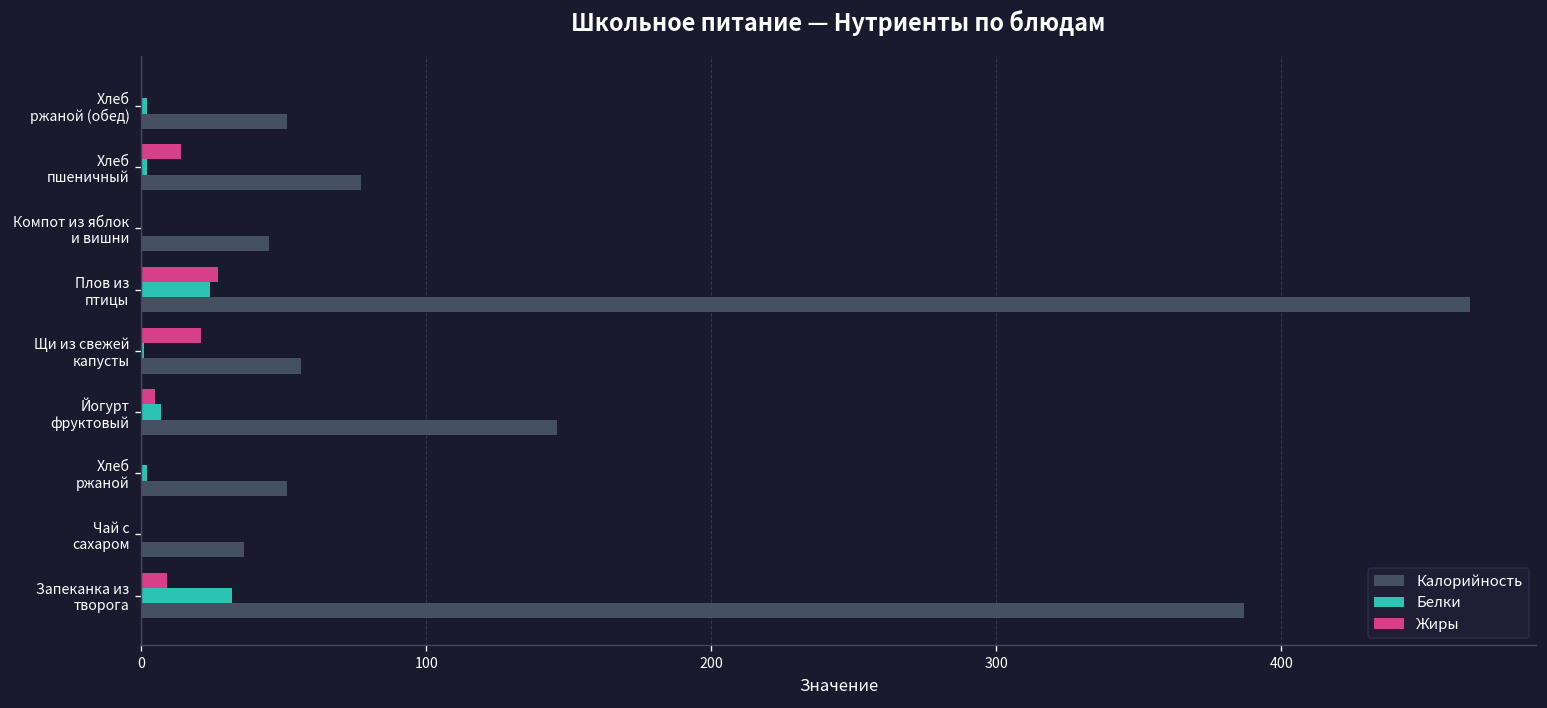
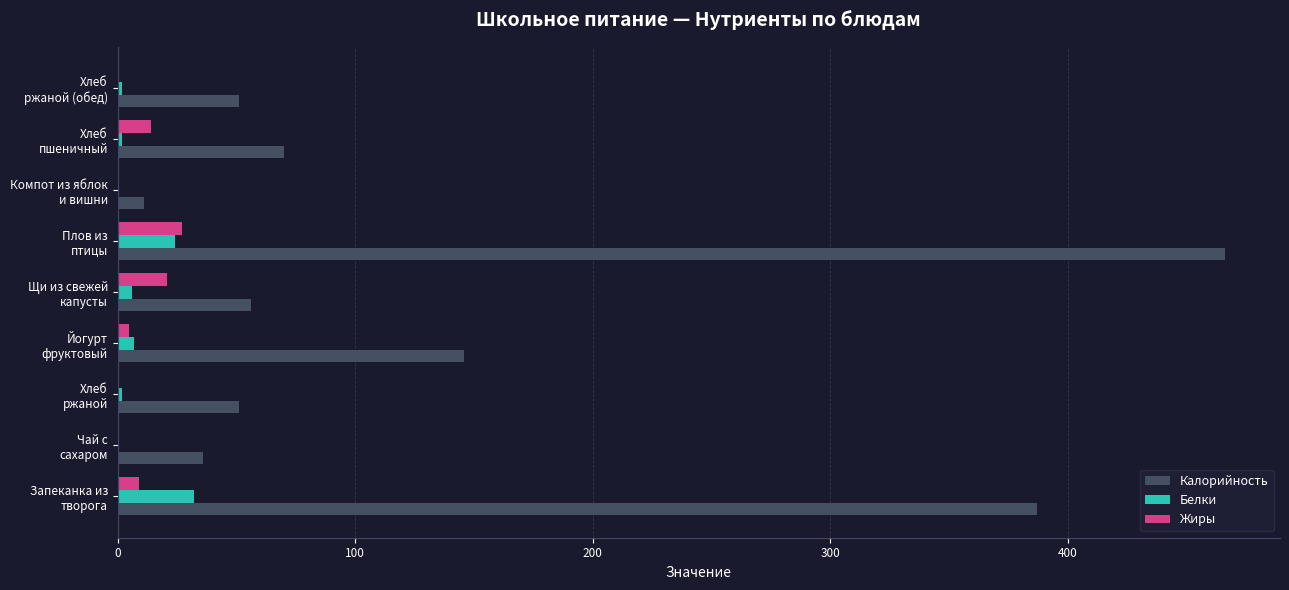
  {
    "Калорийность": {
      "Хлеб ржаной (обед)": 51,
-     "Хлеб пшеничный": 77,
-     "Компот из яблок и вишни": 45,
+     "Хлеб пшеничный": 70,
+     "Компот из яблок и вишни": 11,
      "Плов из птицы": 466,
      "Щи из свежей капусты": 56,
      "Йогурт фруктовый": 146,
      "Хлеб ржаной": 51,
      "Чай с сахаром": 36,
      "Запеканка из творога": 387
    },
    "Белки": {
      "Хлеб ржаной (обед)": 2,
      "Хлеб пшеничный": 2,
      "Компот из яблок и вишни": 0,
      "Плов из птицы": 24,
-     "Щи из свежей капусты": 1,
+     "Щи из свежей капусты": 6,
      "Йогурт фруктовый": 7,
      "Хлеб ржаной": 2,
      "Чай с сахаром": 0,
      "Запеканка из творога": 32
    },
    "Жиры": {
      "Хлеб ржаной (обед)": 0,
      "Хлеб пшеничный": 14,
      "Компот из яблок и вишни": 0,
      "Плов из птицы": 27,
      "Щи из свежей капусты": 21,
      "Йогурт фруктовый": 5,
      "Хлеб ржаной": 0,
      "Чай с сахаром": 0,
      "Запеканка из творога": 9
    }
  }
